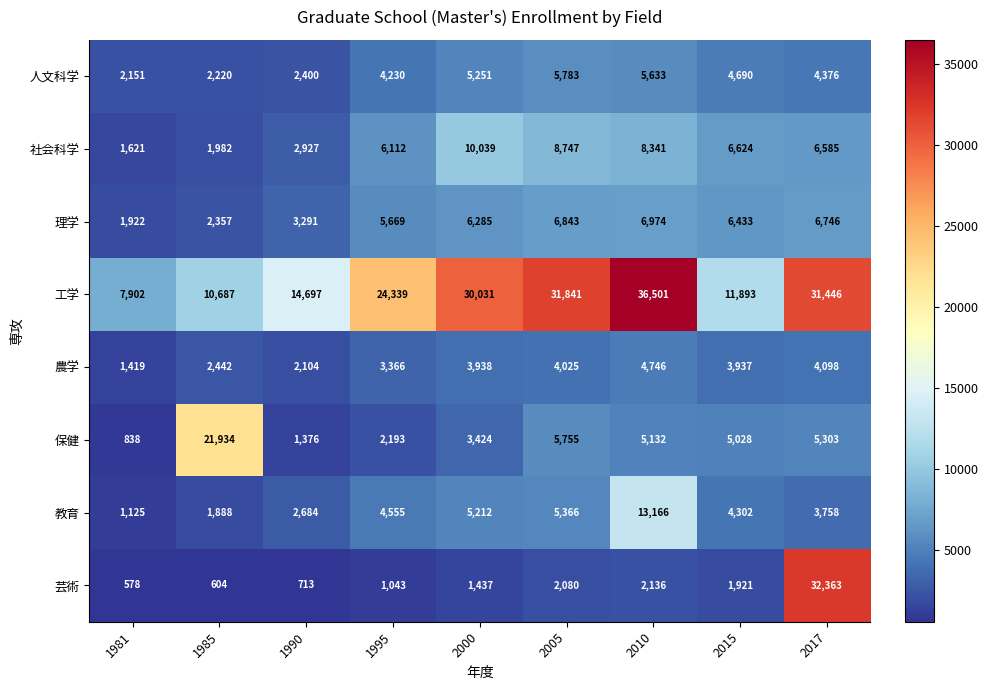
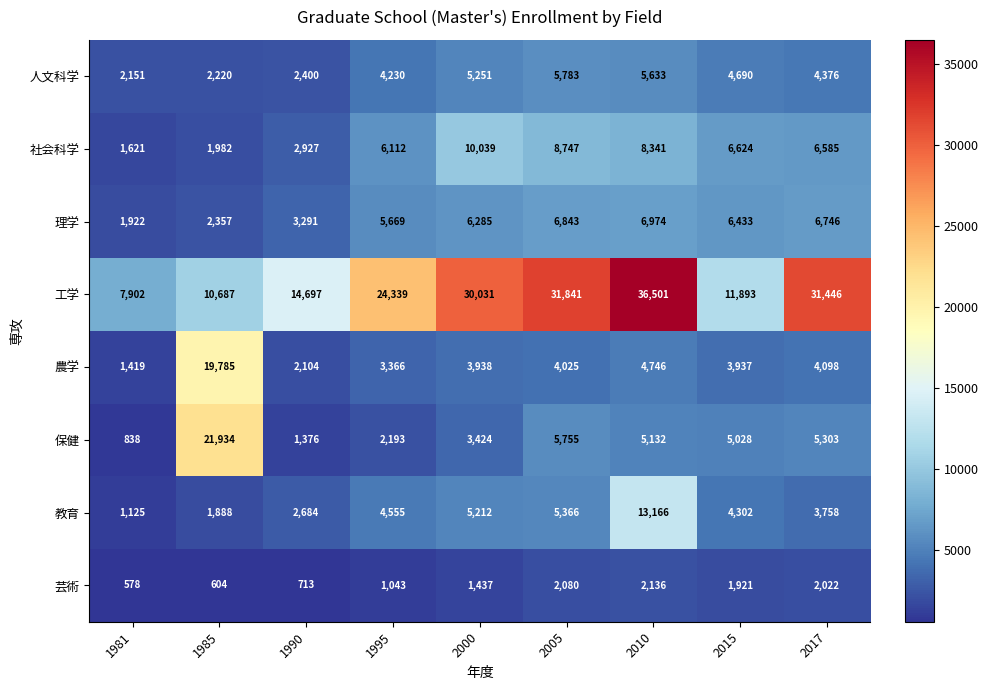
  {
    "人文科学": {
      "1981": "2,151",
      "1985": "2,220",
      "1990": "2,400",
      "1995": "4,230",
      "2000": "5,251",
      "2005": "5,783",
      "2010": "5,633",
      "2015": "4,690",
      "2017": "4,376"
    },
    "社会科学": {
      "1981": "1,621",
      "1985": "1,982",
      "1990": "2,927",
      "1995": "6,112",
      "2000": "10,039",
      "2005": "8,747",
      "2010": "8,341",
      "2015": "6,624",
      "2017": "6,585"
    },
    "理学": {
      "1981": "1,922",
      "1985": "2,357",
      "1990": "3,291",
      "1995": "5,669",
      "2000": "6,285",
      "2005": "6,843",
      "2010": "6,974",
      "2015": "6,433",
      "2017": "6,746"
    },
    "工学": {
      "1981": "7,902",
      "1985": "10,687",
      "1990": "14,697",
      "1995": "24,339",
      "2000": "30,031",
      "2005": "31,841",
      "2010": "36,501",
      "2015": "11,893",
      "2017": "31,446"
    },
    "農学": {
      "1981": "1,419",
-     "1985": "2,442",
+     "1985": "19,785",
      "1990": "2,104",
      "1995": "3,366",
      "2000": "3,938",
      "2005": "4,025",
      "2010": "4,746",
      "2015": "3,937",
      "2017": "4,098"
    },
    "保健": {
      "1981": "838",
      "1985": "21,934",
      "1990": "1,376",
      "1995": "2,193",
      "2000": "3,424",
      "2005": "5,755",
      "2010": "5,132",
      "2015": "5,028",
      "2017": "5,303"
    },
    "教育": {
      "1981": "1,125",
      "1985": "1,888",
      "1990": "2,684",
      "1995": "4,555",
      "2000": "5,212",
      "2005": "5,366",
      "2010": "13,166",
      "2015": "4,302",
      "2017": "3,758"
    },
    "芸術": {
      "1981": "578",
      "1985": "604",
      "1990": "713",
      "1995": "1,043",
      "2000": "1,437",
      "2005": "2,080",
      "2010": "2,136",
      "2015": "1,921",
-     "2017": "32,363"
+     "2017": "2,022"
    }
  }
